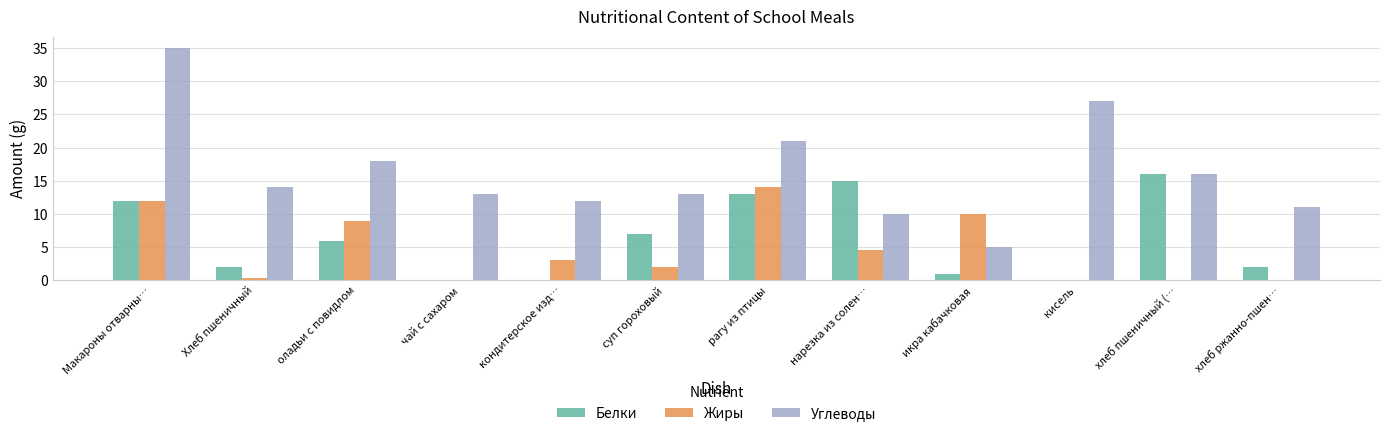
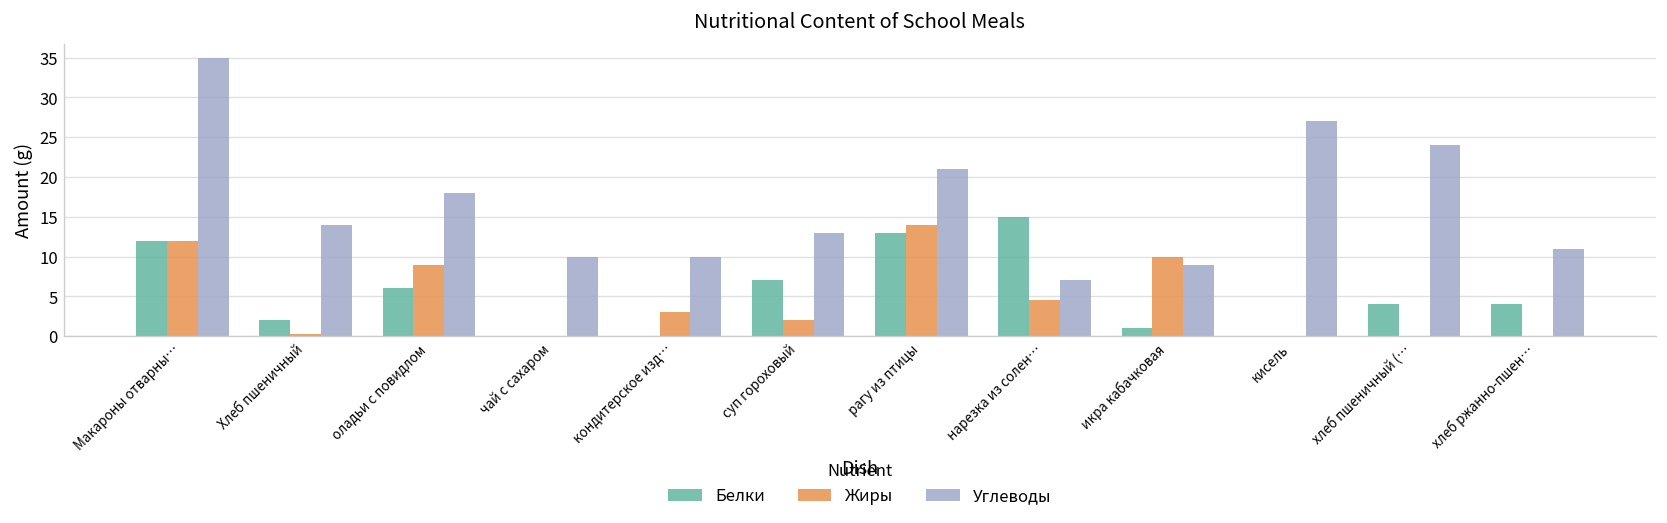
  {
    "Белки": {
      "Макароны отварны…": 12,
      "Хлеб пшеничный": 2,
      "оладьи с повидлом": 6,
      "чай с сахаром": 0,
      "кондитерское изд…": 0,
      "суп гороховый": 7,
      "рагу из птицы": 13,
      "нарезка из солен…": 15,
      "икра кабачковая": 1,
      "кисель": 0,
-     "хлеб пшеничный (…": 16,
-     "хлеб ржанно-пшен…": 2
+     "хлеб пшеничный (…": 4,
+     "хлеб ржанно-пшен…": 4
    },
    "Жиры": {
      "Макароны отварны…": 12,
      "оладьи с повидлом": 9,
      "чай с сахаром": 0,
      "кондитерское изд…": 3,
      "суп гороховый": 2,
      "рагу из птицы": 14,
      "нарезка из солен…": 5,
      "икра кабачковая": 10,
      "кисель": 0,
      "хлеб пшеничный (…": 0,
      "хлеб ржанно-пшен…": 0
    },
    "Углеводы": {
      "Макароны отварны…": 35,
      "Хлеб пшеничный": 14,
      "оладьи с повидлом": 18,
-     "чай с сахаром": 13,
-     "кондитерское изд…": 12,
+     "чай с сахаром": 10,
+     "кондитерское изд…": 10,
      "суп гороховый": 13,
      "рагу из птицы": 21,
-     "нарезка из солен…": 10,
-     "икра кабачковая": 5,
+     "нарезка из солен…": 7,
+     "икра кабачковая": 9,
      "кисель": 27,
-     "хлеб пшеничный (…": 16,
+     "хлеб пшеничный (…": 24,
      "хлеб ржанно-пшен…": 11
    }
  }
